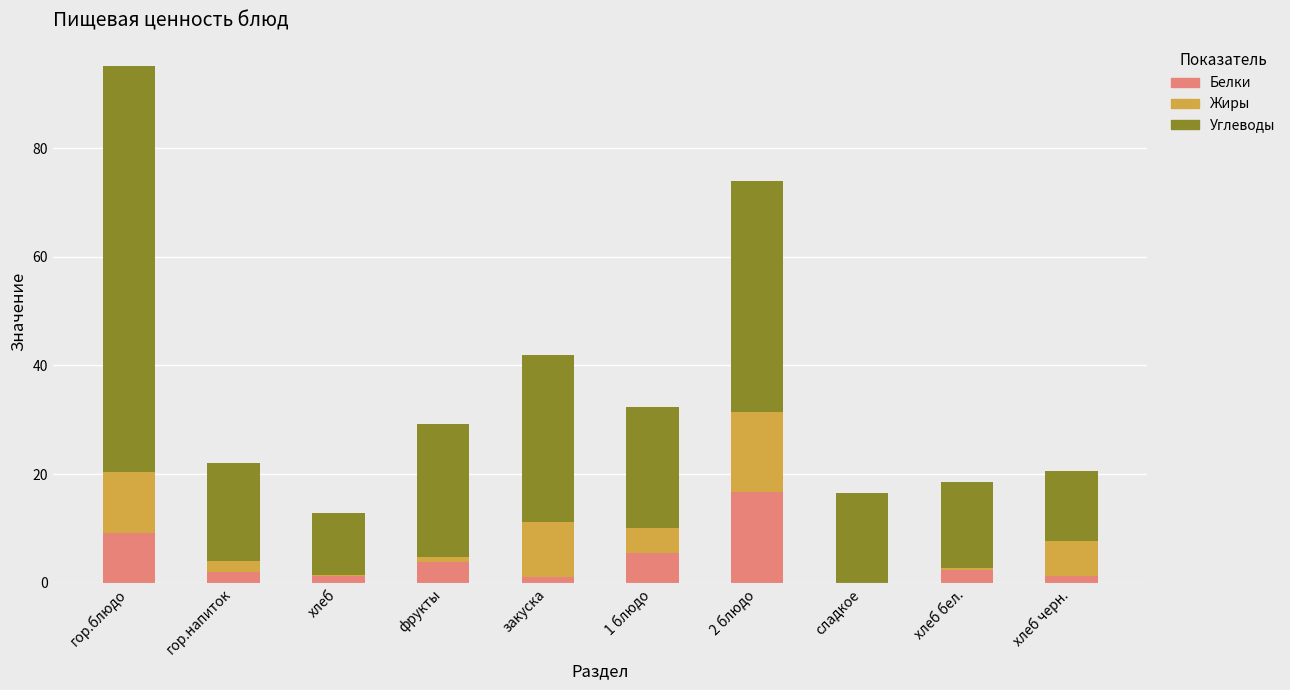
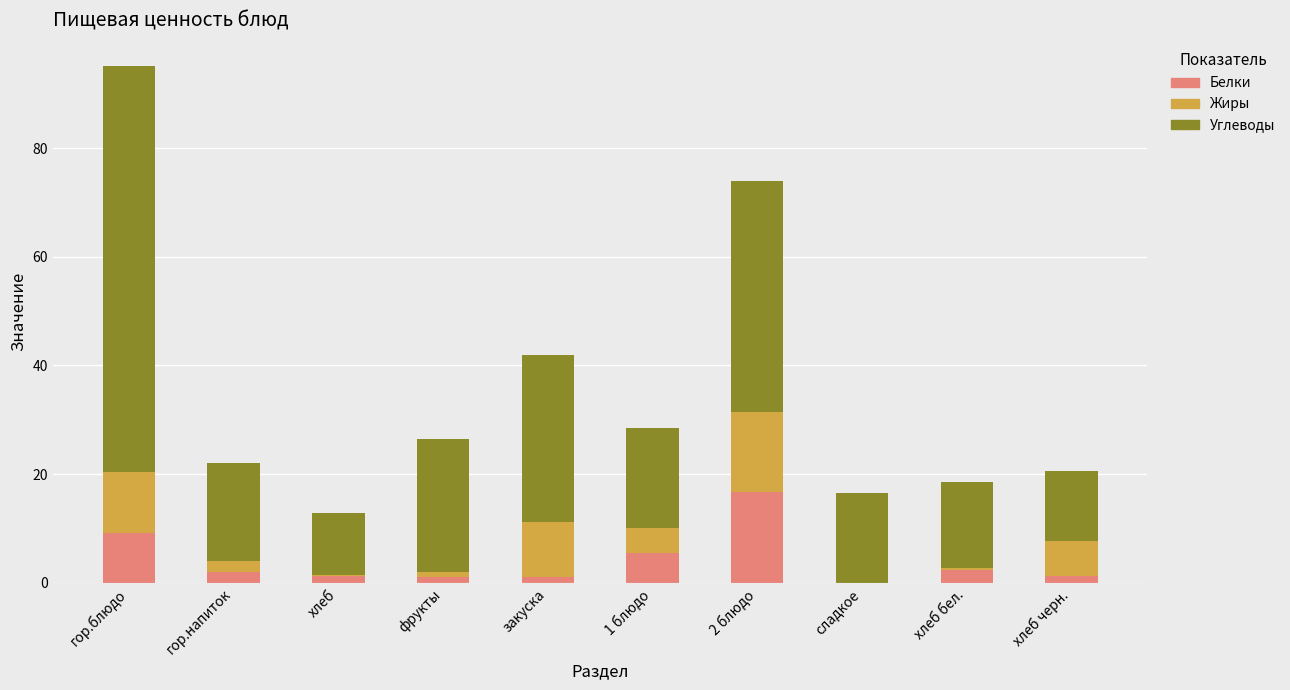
  {
    "Белки": {
      "гор.блюдо": 9,
      "гор.напиток": 2,
      "хлеб": 1,
-     "фрукты": 4,
+     "фрукты": 1,
      "закуска": 1,
      "1 блюдо": 6,
      "2 блюдо": 17,
      "сладкое": 0,
      "хлеб бел.": 2,
      "хлеб черн.": 1
    },
    "Жиры": {
      "гор.блюдо": 11,
      "гор.напиток": 2,
      "фрукты": 1,
      "закуска": 10,
      "1 блюдо": 5,
      "2 блюдо": 15,
      "сладкое": 0,
      "хлеб черн.": 6
    },
    "Углеводы": {
      "гор.блюдо": 75,
      "гор.напиток": 18,
      "хлеб": 11,
      "фрукты": 25,
      "закуска": 31,
-     "1 блюдо": 22,
+     "1 блюдо": 18,
      "2 блюдо": 42,
      "сладкое": 16,
      "хлеб бел.": 16,
      "хлеб черн.": 13
    }
  }
